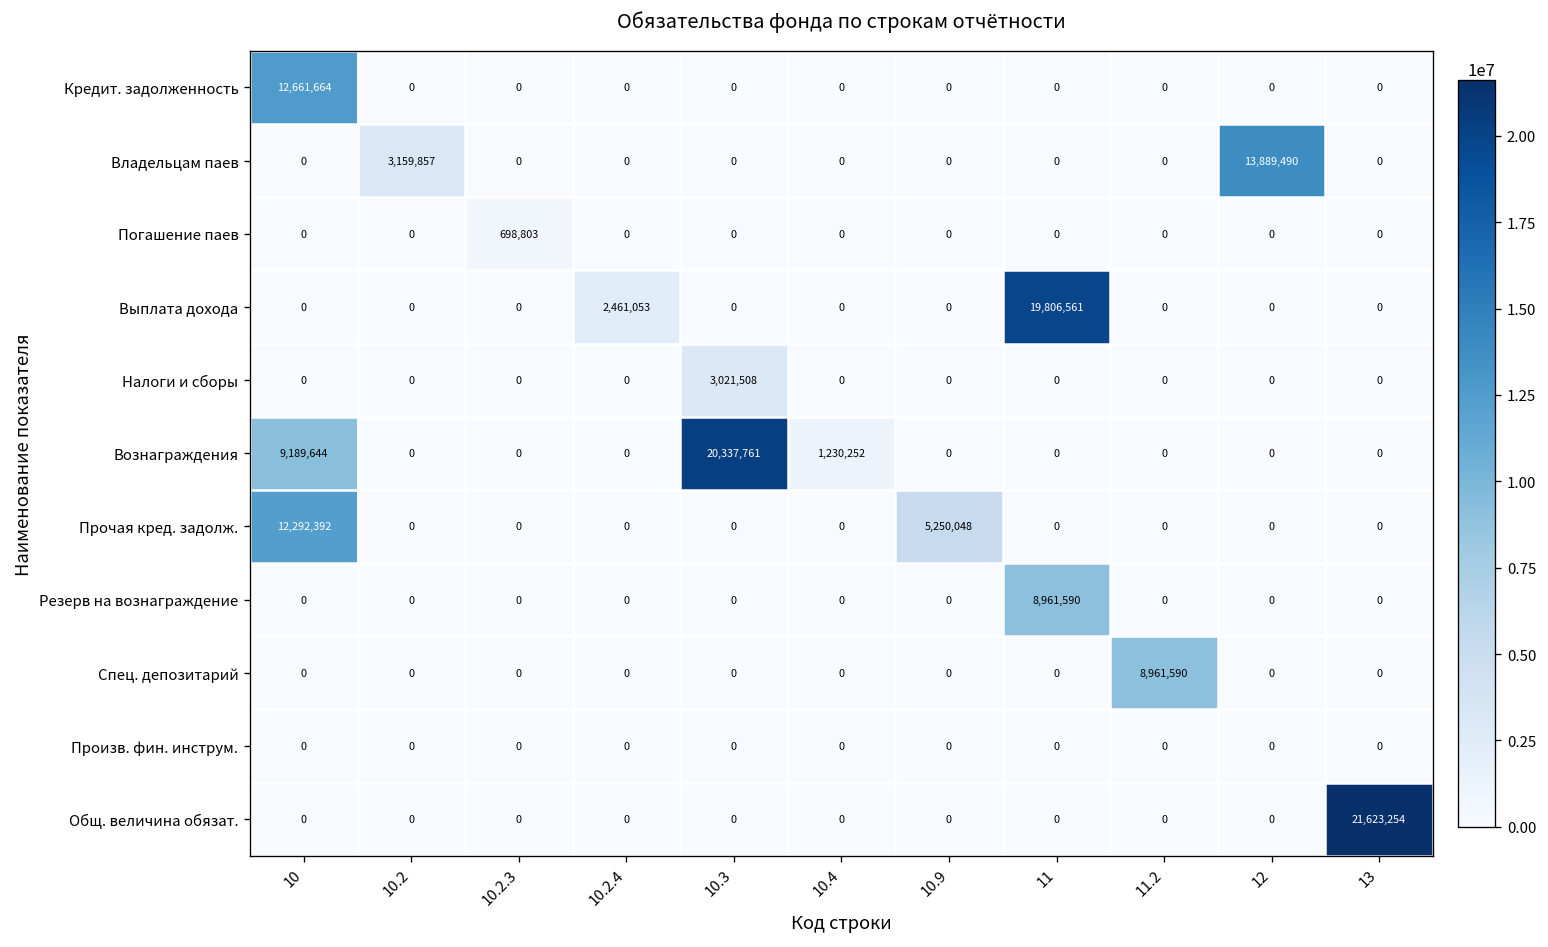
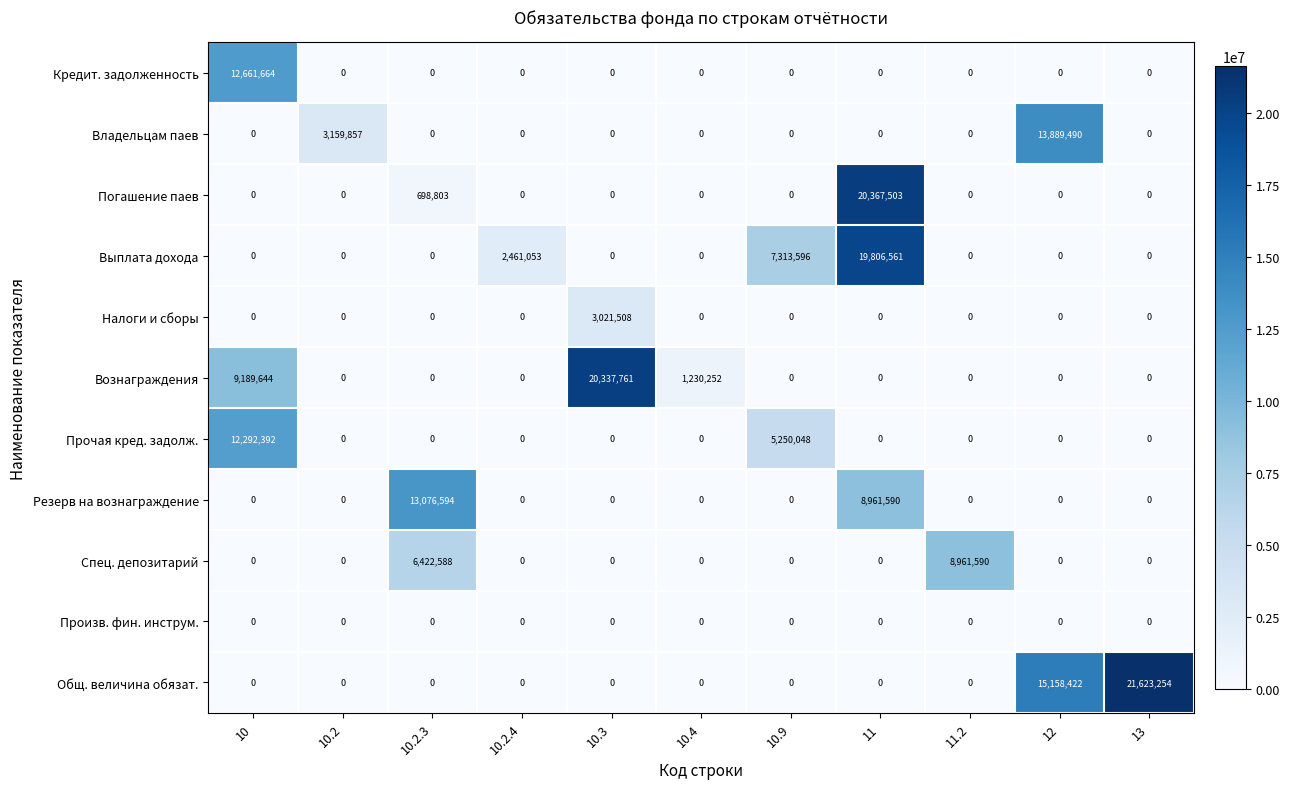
  {
    "Кредит. задолженность": {
      "10": "12,661,664",
      "10.2": "0",
      "10.2.3": "0",
      "10.2.4": "0",
      "10.3": "0",
      "10.4": "0",
      "10.9": "0",
      "11": "0",
      "11.2": "0",
      "12": "0",
      "13": "0"
    },
    "Владельцам паев": {
      "10": "0",
      "10.2": "3,159,857",
      "10.2.3": "0",
      "10.2.4": "0",
      "10.3": "0",
      "10.4": "0",
      "10.9": "0",
      "11": "0",
      "11.2": "0",
      "12": "13,889,490",
      "13": "0"
    },
    "Погашение паев": {
      "10": "0",
      "10.2": "0",
      "10.2.3": "698,803",
      "10.2.4": "0",
      "10.3": "0",
      "10.4": "0",
      "10.9": "0",
-     "11": "0",
+     "11": "20,367,503",
      "11.2": "0",
      "12": "0",
      "13": "0"
    },
    "Выплата дохода": {
      "10": "0",
      "10.2": "0",
      "10.2.3": "0",
      "10.2.4": "2,461,053",
      "10.3": "0",
      "10.4": "0",
-     "10.9": "0",
+     "10.9": "7,313,596",
      "11": "19,806,561",
      "11.2": "0",
      "12": "0",
      "13": "0"
    },
    "Налоги и сборы": {
      "10": "0",
      "10.2": "0",
      "10.2.3": "0",
      "10.2.4": "0",
      "10.3": "3,021,508",
      "10.4": "0",
      "10.9": "0",
      "11": "0",
      "11.2": "0",
      "12": "0",
      "13": "0"
    },
    "Вознаграждения": {
      "10": "9,189,644",
      "10.2": "0",
      "10.2.3": "0",
      "10.2.4": "0",
      "10.3": "20,337,761",
      "10.4": "1,230,252",
      "10.9": "0",
      "11": "0",
      "11.2": "0",
      "12": "0",
      "13": "0"
    },
    "Прочая кред. задолж.": {
      "10": "12,292,392",
      "10.2": "0",
      "10.2.3": "0",
      "10.2.4": "0",
      "10.3": "0",
      "10.4": "0",
      "10.9": "5,250,048",
      "11": "0",
      "11.2": "0",
      "12": "0",
      "13": "0"
    },
    "Резерв на вознаграждение": {
      "10": "0",
      "10.2": "0",
-     "10.2.3": "0",
+     "10.2.3": "13,076,594",
      "10.2.4": "0",
      "10.3": "0",
      "10.4": "0",
      "10.9": "0",
      "11": "8,961,590",
      "11.2": "0",
      "12": "0",
      "13": "0"
    },
    "Спец. депозитарий": {
      "10": "0",
      "10.2": "0",
-     "10.2.3": "0",
+     "10.2.3": "6,422,588",
      "10.2.4": "0",
      "10.3": "0",
      "10.4": "0",
      "10.9": "0",
      "11": "0",
      "11.2": "8,961,590",
      "12": "0",
      "13": "0"
    },
    "Произв. фин. инструм.": {
      "10": "0",
      "10.2": "0",
      "10.2.3": "0",
      "10.2.4": "0",
      "10.3": "0",
      "10.4": "0",
      "10.9": "0",
      "11": "0",
      "11.2": "0",
      "12": "0",
      "13": "0"
    },
    "Общ. величина обязат.": {
      "10": "0",
      "10.2": "0",
      "10.2.3": "0",
      "10.2.4": "0",
      "10.3": "0",
      "10.4": "0",
      "10.9": "0",
      "11": "0",
      "11.2": "0",
-     "12": "0",
+     "12": "15,158,422",
      "13": "21,623,254"
    }
  }
